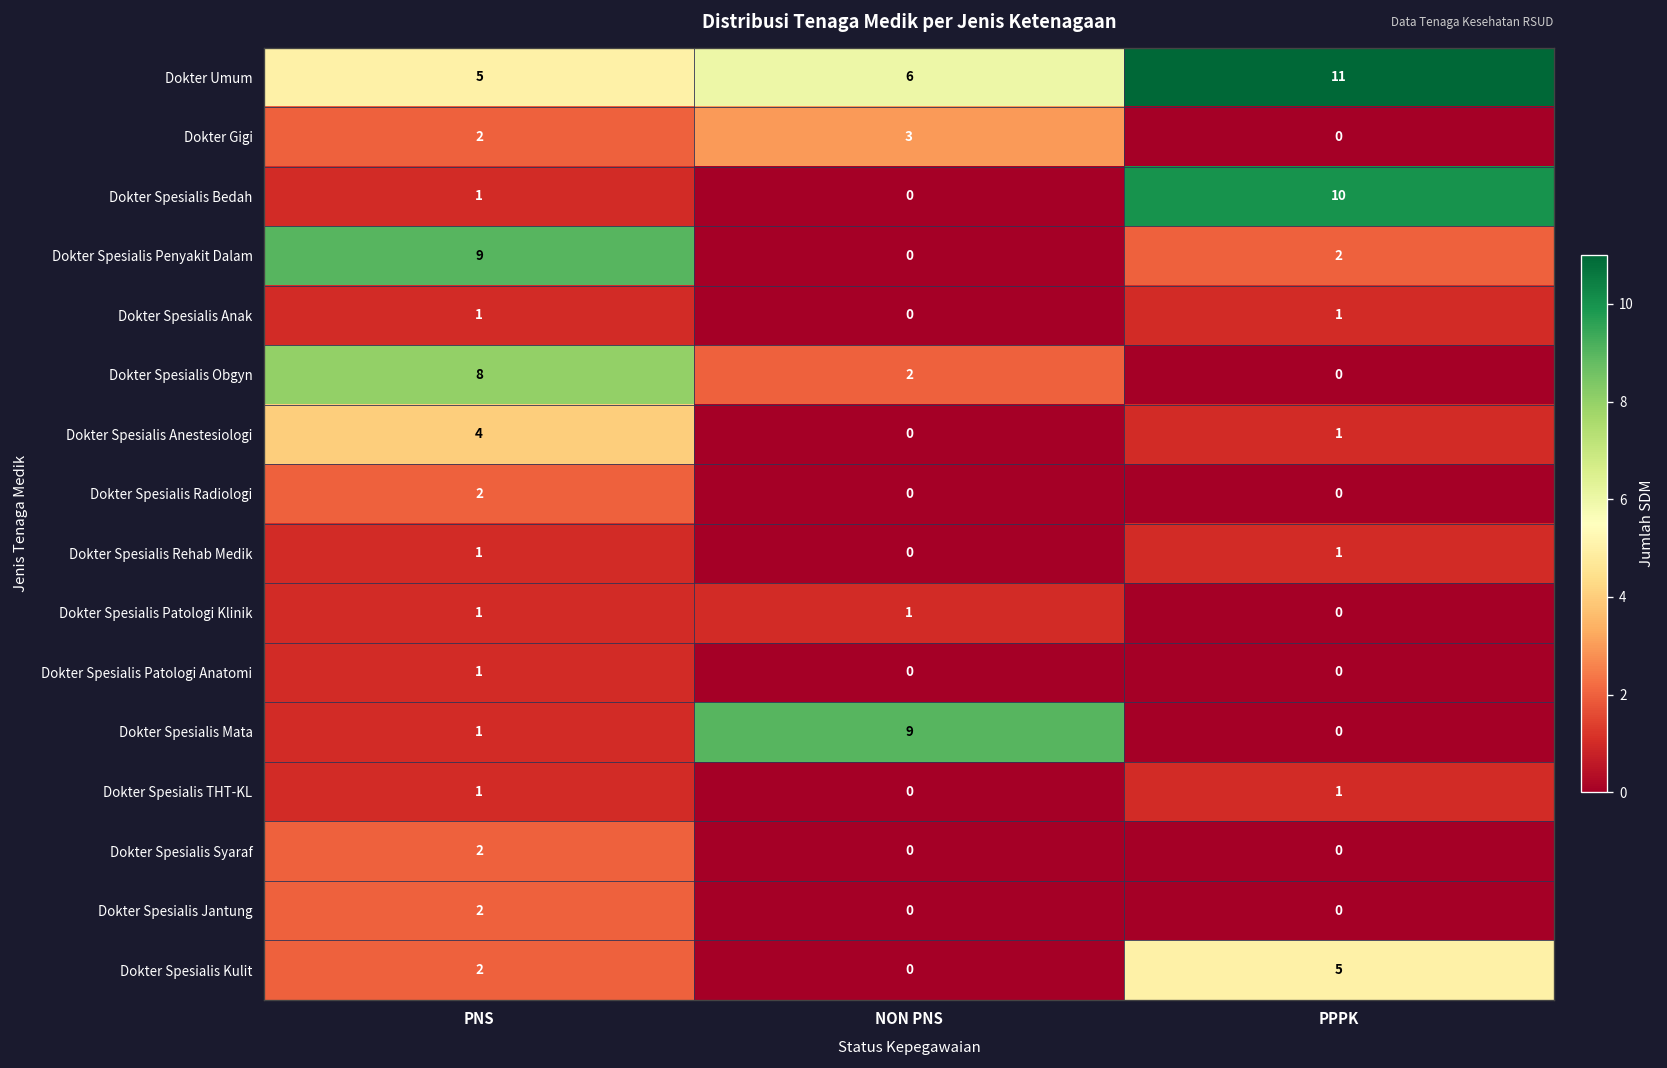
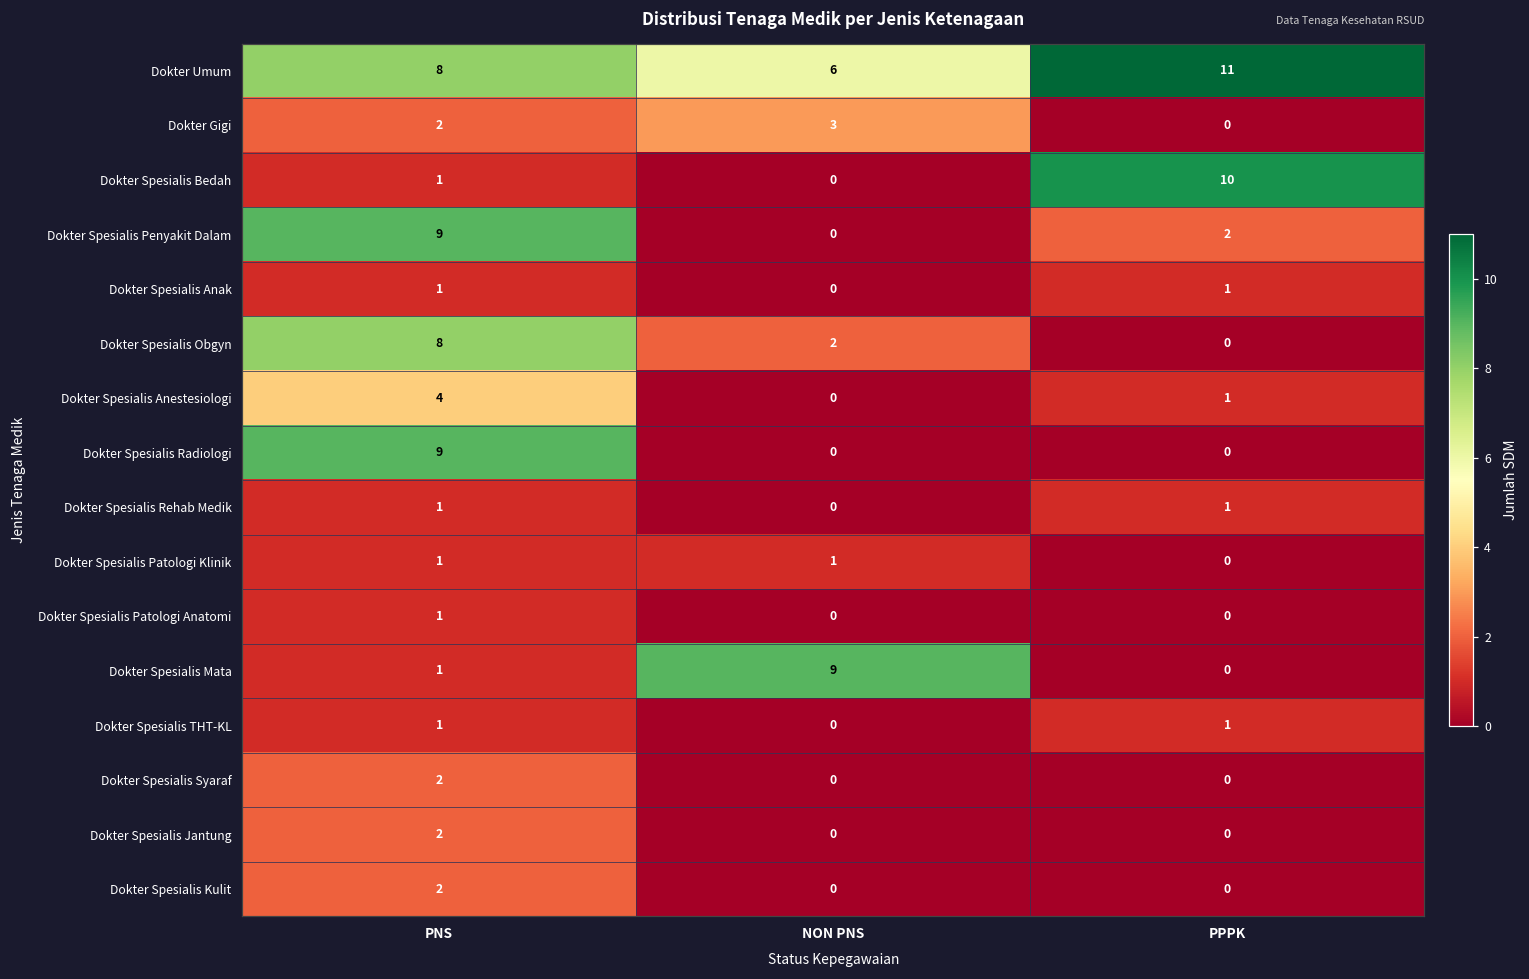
  {
    "Dokter Umum": {
-     "PNS": 5,
+     "PNS": 8,
      "NON PNS": 6,
      "PPPK": 11
    },
    "Dokter Gigi": {
      "PNS": 2,
      "NON PNS": 3,
      "PPPK": 0
    },
    "Dokter Spesialis Bedah": {
      "PNS": 1,
      "NON PNS": 0,
      "PPPK": 10
    },
    "Dokter Spesialis Penyakit Dalam": {
      "PNS": 9,
      "NON PNS": 0,
      "PPPK": 2
    },
    "Dokter Spesialis Anak": {
      "PNS": 1,
      "NON PNS": 0,
      "PPPK": 1
    },
    "Dokter Spesialis Obgyn": {
      "PNS": 8,
      "NON PNS": 2,
      "PPPK": 0
    },
    "Dokter Spesialis Anestesiologi": {
      "PNS": 4,
      "NON PNS": 0,
      "PPPK": 1
    },
    "Dokter Spesialis Radiologi": {
-     "PNS": 2,
+     "PNS": 9,
      "NON PNS": 0,
      "PPPK": 0
    },
    "Dokter Spesialis Rehab Medik": {
      "PNS": 1,
      "NON PNS": 0,
      "PPPK": 1
    },
    "Dokter Spesialis Patologi Klinik": {
      "PNS": 1,
      "NON PNS": 1,
      "PPPK": 0
    },
    "Dokter Spesialis Patologi Anatomi": {
      "PNS": 1,
      "NON PNS": 0,
      "PPPK": 0
    },
    "Dokter Spesialis Mata": {
      "PNS": 1,
      "NON PNS": 9,
      "PPPK": 0
    },
    "Dokter Spesialis THT-KL": {
      "PNS": 1,
      "NON PNS": 0,
      "PPPK": 1
    },
    "Dokter Spesialis Syaraf": {
      "PNS": 2,
      "NON PNS": 0,
      "PPPK": 0
    },
    "Dokter Spesialis Jantung": {
      "PNS": 2,
      "NON PNS": 0,
      "PPPK": 0
    },
    "Dokter Spesialis Kulit": {
      "PNS": 2,
      "NON PNS": 0,
-     "PPPK": 5
+     "PPPK": 0
    }
  }
